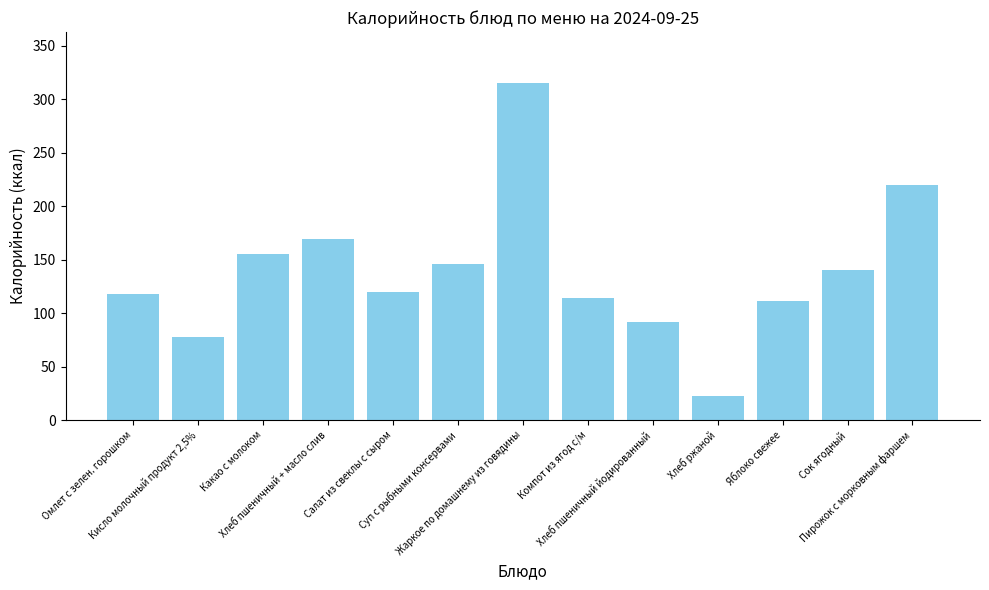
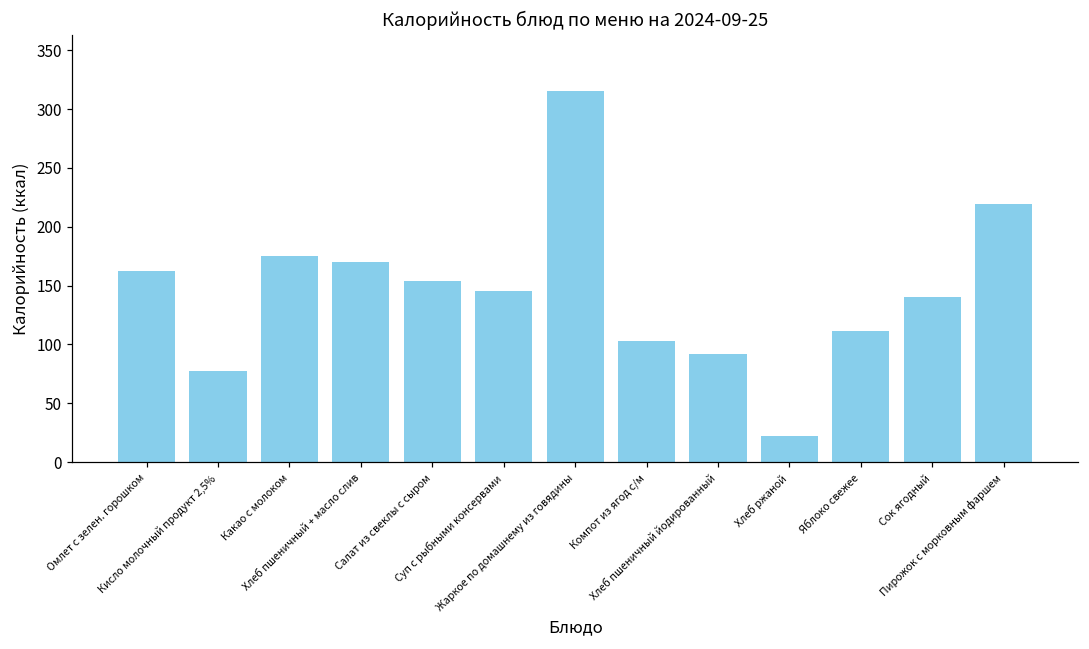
  {
-   "Омлет с зелен. горошком": 118,
+   "Омлет с зелен. горошком": 163,
    "Кисло молочный продукт 2,5%": 78,
-   "Какао с молоком": 155,
+   "Какао с молоком": 176,
    "Хлеб пшеничный + масло слив": 170,
-   "Салат из свеклы с сыром": 120,
+   "Салат из свеклы с сыром": 154,
    "Суп с рыбными консервами": 146,
    "Жаркое по домашнему из говядины": 315,
-   "Компот из ягод с/м": 114,
+   "Компот из ягод с/м": 103,
    "Хлеб пшеничный йодированный": 92,
    "Хлеб ржаной": 23,
    "Яблоко свежее": 112,
    "Сок ягодный": 141,
    "Пирожок с морковным фаршем": 220
  }
